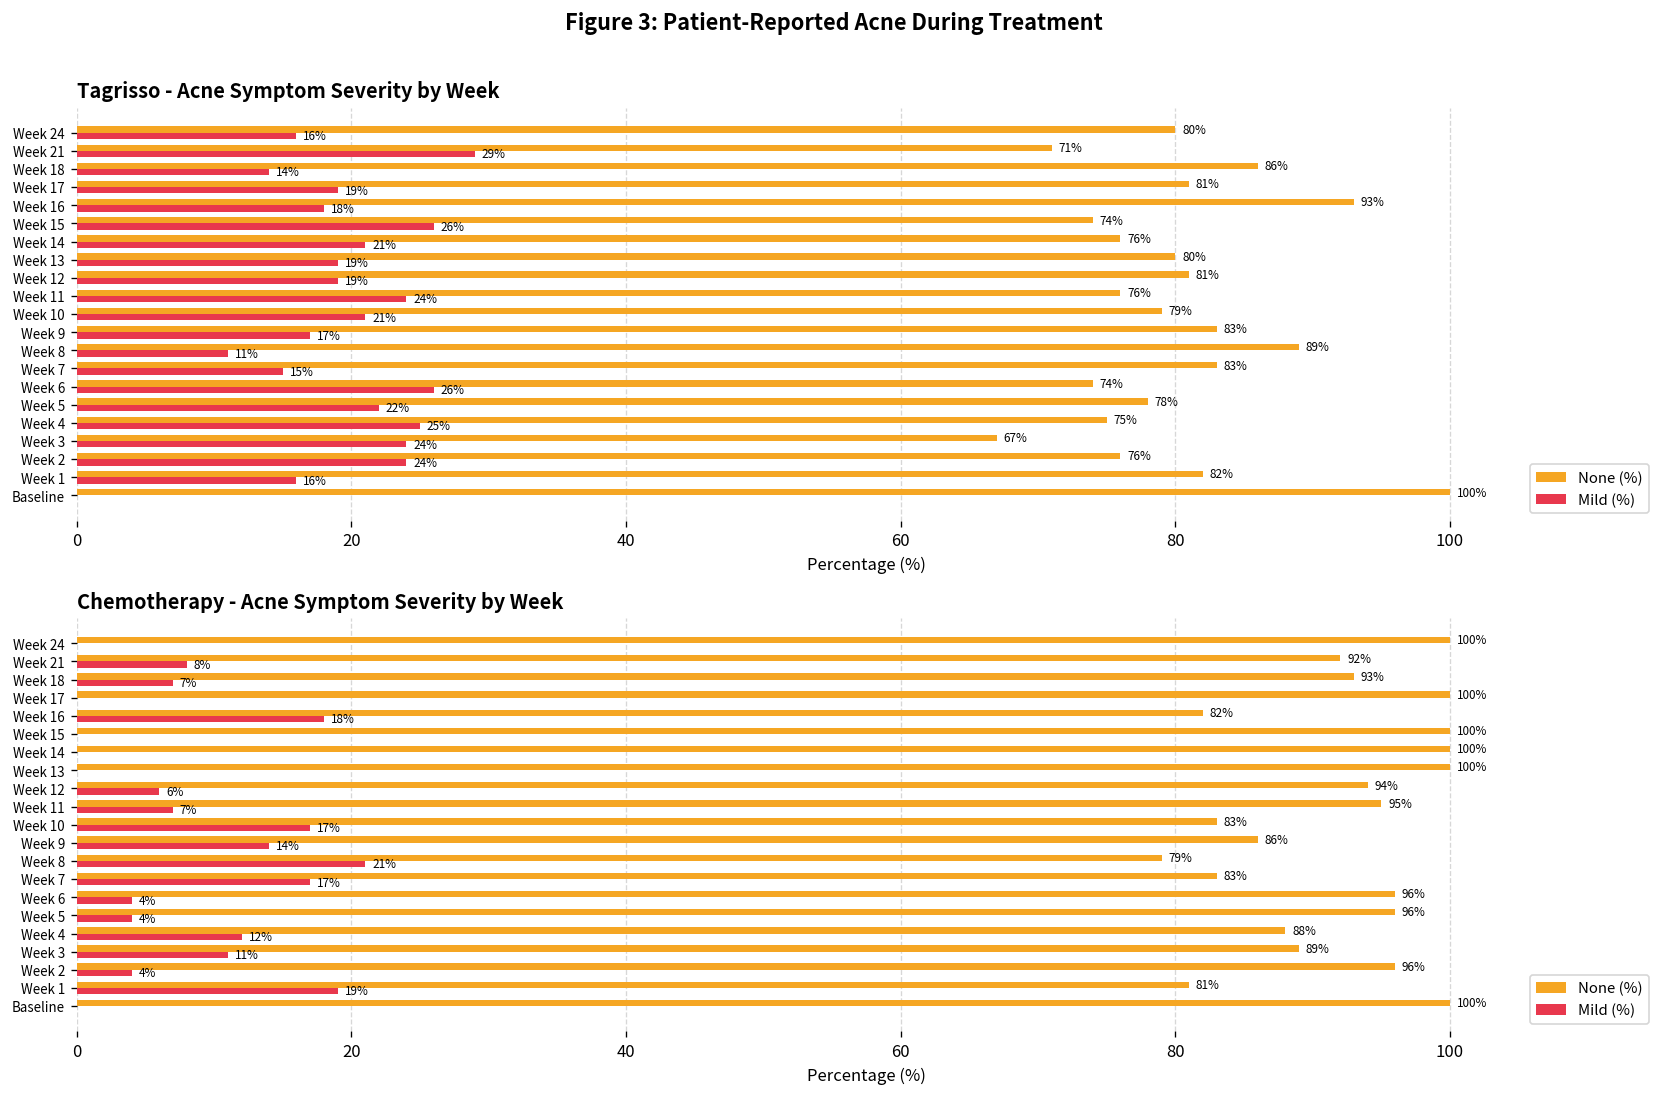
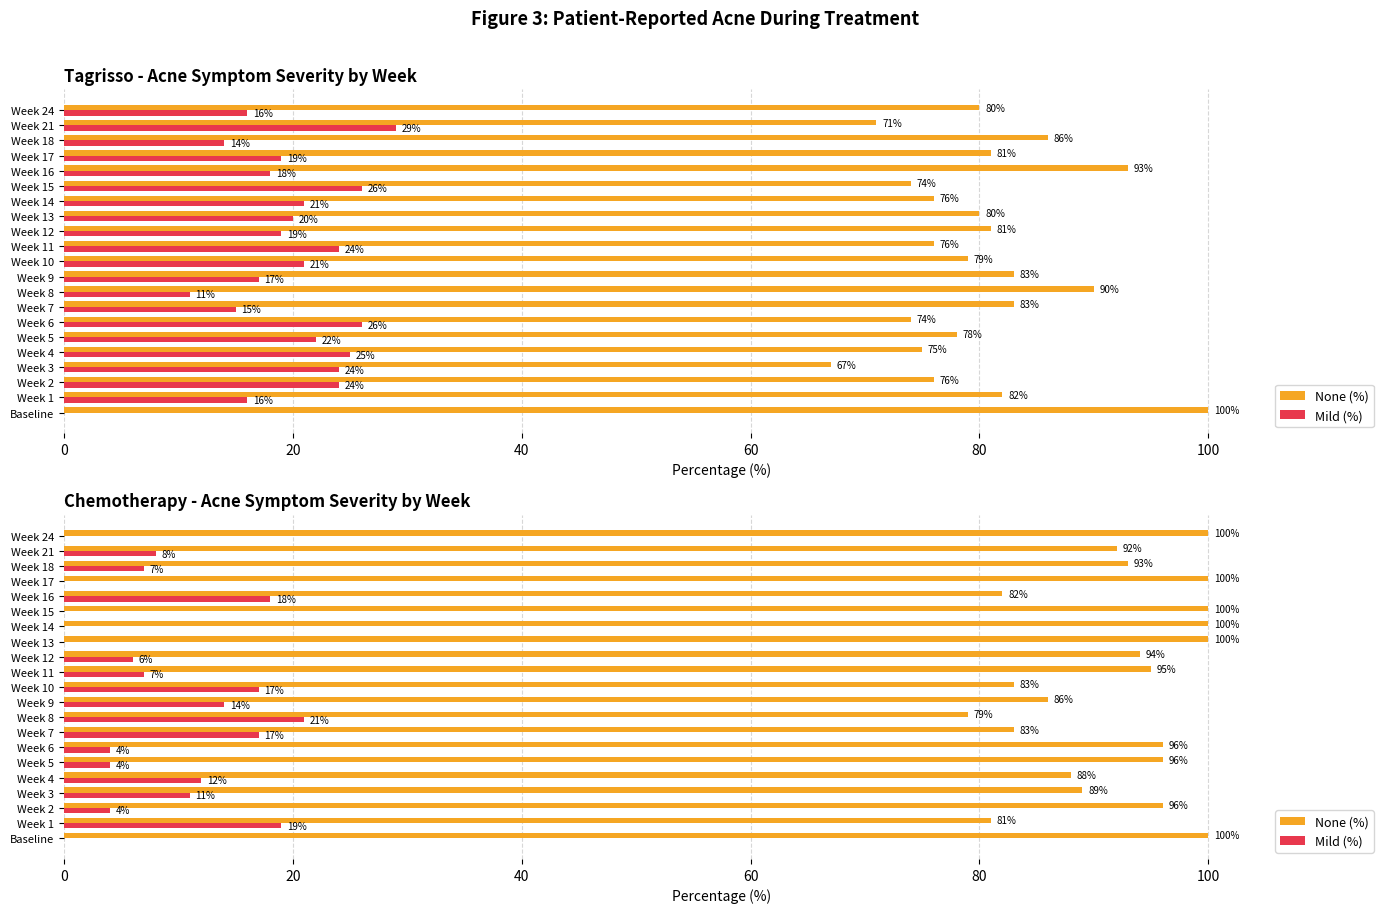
  {
    "Tagrisso - Acne Symptom Severity by Week": {
      "None (%)": {
        "Week 24": "80%",
        "Week 21": "71%",
        "Week 18": "86%",
        "Week 17": "81%",
        "Week 16": "93%",
        "Week 15": "74%",
        "Week 14": "76%",
        "Week 13": "80%",
        "Week 12": "81%",
        "Week 11": "76%",
        "Week 10": "79%",
        "Week 9": "83%",
-       "Week 8": "89%",
+       "Week 8": "90%",
        "Week 7": "83%",
        "Week 6": "74%",
        "Week 5": "78%",
        "Week 4": "75%",
        "Week 3": "67%",
        "Week 2": "76%",
        "Week 1": "82%",
        "Baseline": "100%"
      },
      "Mild (%)": {
        "Week 24": "16%",
        "Week 21": "29%",
        "Week 18": "14%",
        "Week 17": "19%",
        "Week 16": "18%",
        "Week 15": "26%",
        "Week 14": "21%",
-       "Week 13": "19%",
+       "Week 13": "20%",
        "Week 12": "19%",
        "Week 11": "24%",
        "Week 10": "21%",
        "Week 9": "17%",
        "Week 8": "11%",
        "Week 7": "15%",
        "Week 6": "26%",
        "Week 5": "22%",
        "Week 4": "25%",
        "Week 3": "24%",
        "Week 2": "24%",
        "Week 1": "16%"
      }
    },
    "Chemotherapy - Acne Symptom Severity by Week": {
      "None (%)": {
        "Week 24": "100%",
        "Week 21": "92%",
        "Week 18": "93%",
        "Week 17": "100%",
        "Week 16": "82%",
        "Week 15": "100%",
        "Week 14": "100%",
        "Week 13": "100%",
        "Week 12": "94%",
        "Week 11": "95%",
        "Week 10": "83%",
        "Week 9": "86%",
        "Week 8": "79%",
        "Week 7": "83%",
        "Week 6": "96%",
        "Week 5": "96%",
        "Week 4": "88%",
        "Week 3": "89%",
        "Week 2": "96%",
        "Week 1": "81%",
        "Baseline": "100%"
      },
      "Mild (%)": {
        "Week 21": "8%",
        "Week 18": "7%",
        "Week 16": "18%",
        "Week 12": "6%",
        "Week 11": "7%",
        "Week 10": "17%",
        "Week 9": "14%",
        "Week 8": "21%",
        "Week 7": "17%",
        "Week 6": "4%",
        "Week 5": "4%",
        "Week 4": "12%",
        "Week 3": "11%",
        "Week 2": "4%",
        "Week 1": "19%"
      }
    }
  }
